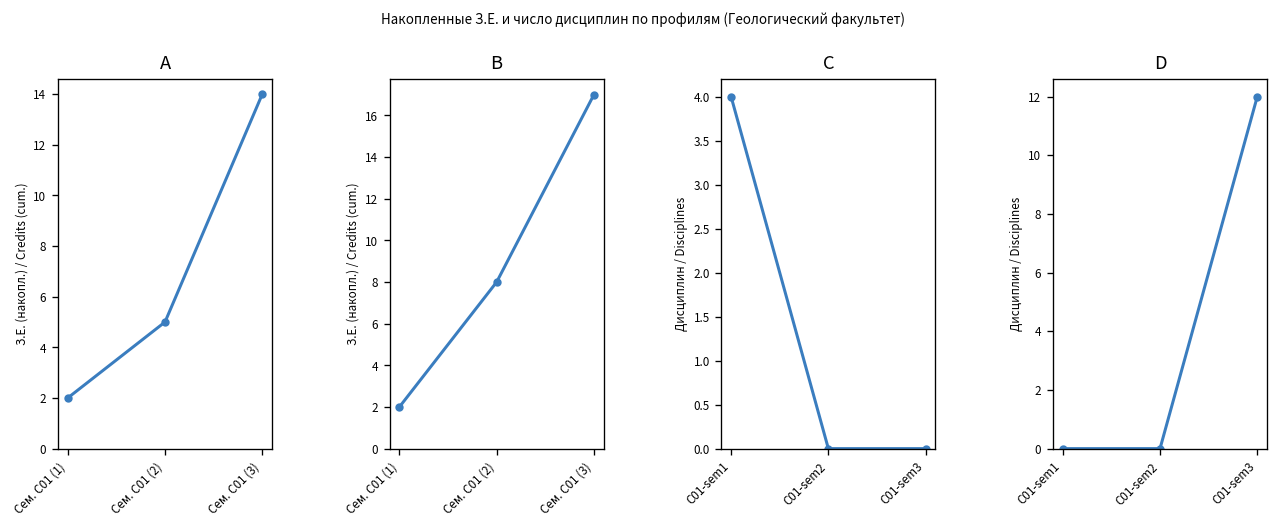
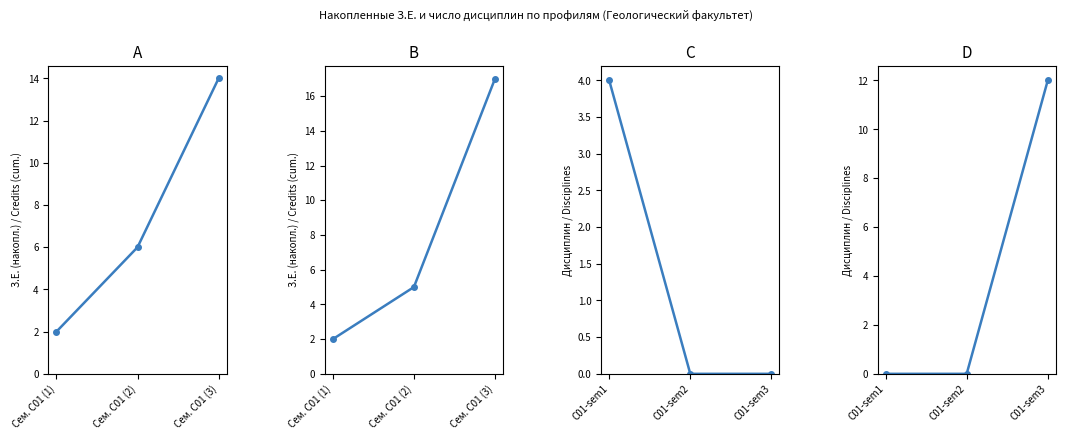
  {
    "A": {
      "Сем. C01 (1)": 2,
-     "Сем. C01 (2)": 5,
+     "Сем. C01 (2)": 6,
      "Сем. C01 (3)": 14
    },
    "B": {
      "Сем. C01 (1)": 2,
-     "Сем. C01 (2)": 8,
+     "Сем. C01 (2)": 5,
      "Сем. C01 (3)": 17
    },
    "C": {
      "C01-sem1": 4.0,
      "C01-sem2": 0.0,
      "C01-sem3": 0.0
    },
    "D": {
      "C01-sem1": 0.0,
      "C01-sem2": 0.0,
      "C01-sem3": 12.0
    }
  }
